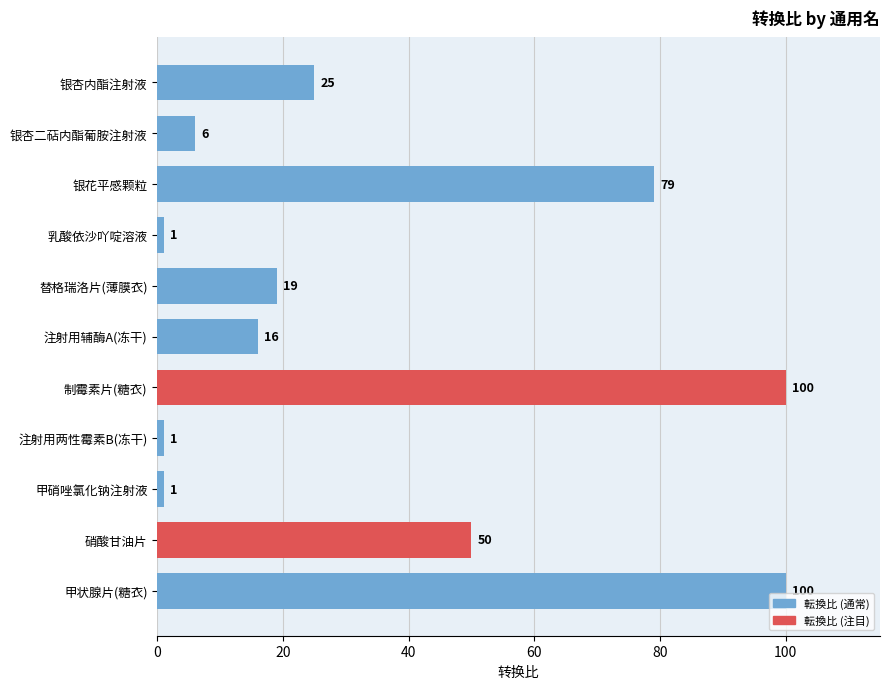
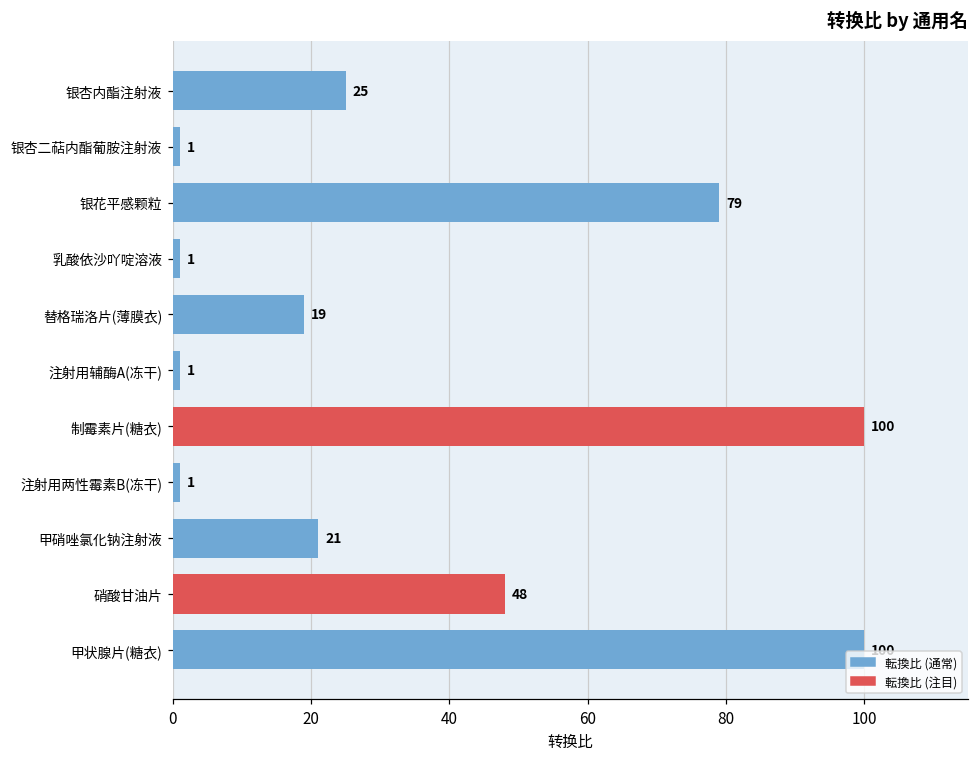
  {
    "银杏内酯注射液": 25,
-   "银杏二萜内酯葡胺注射液": 6,
+   "银杏二萜内酯葡胺注射液": 1,
    "银花平感颗粒": 79,
    "乳酸依沙吖啶溶液": 1,
    "替格瑞洛片(薄膜衣)": 19,
-   "注射用辅酶A(冻干)": 16,
+   "注射用辅酶A(冻干)": 1,
    "制霉素片(糖衣)": 100,
    "注射用两性霉素B(冻干)": 1,
-   "甲硝唑氯化钠注射液": 1,
-   "硝酸甘油片": 50
+   "甲硝唑氯化钠注射液": 21,
+   "硝酸甘油片": 48
  }
